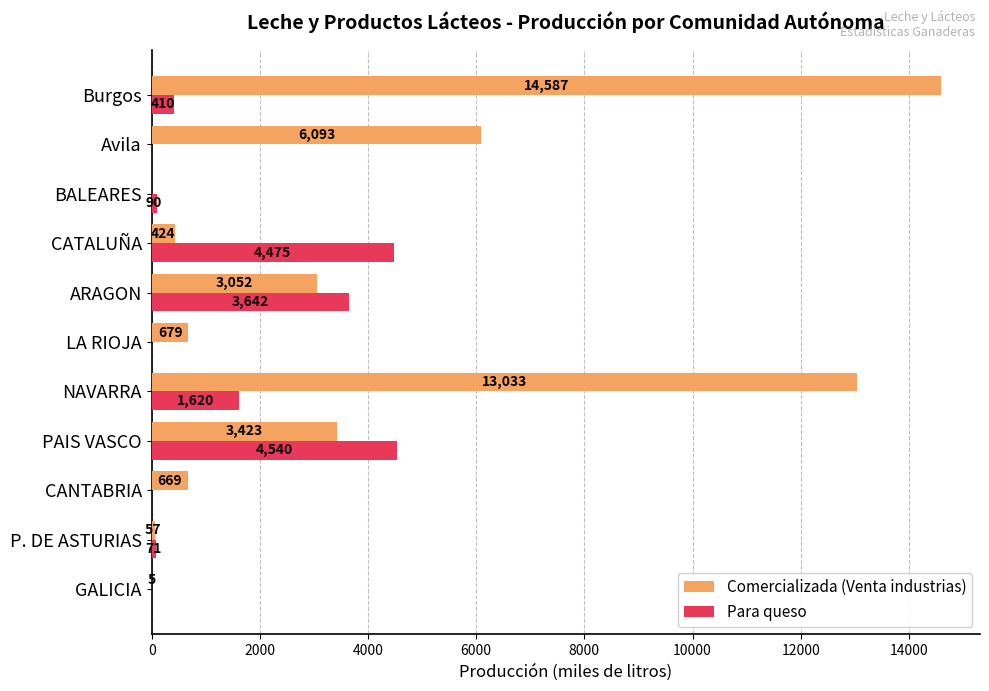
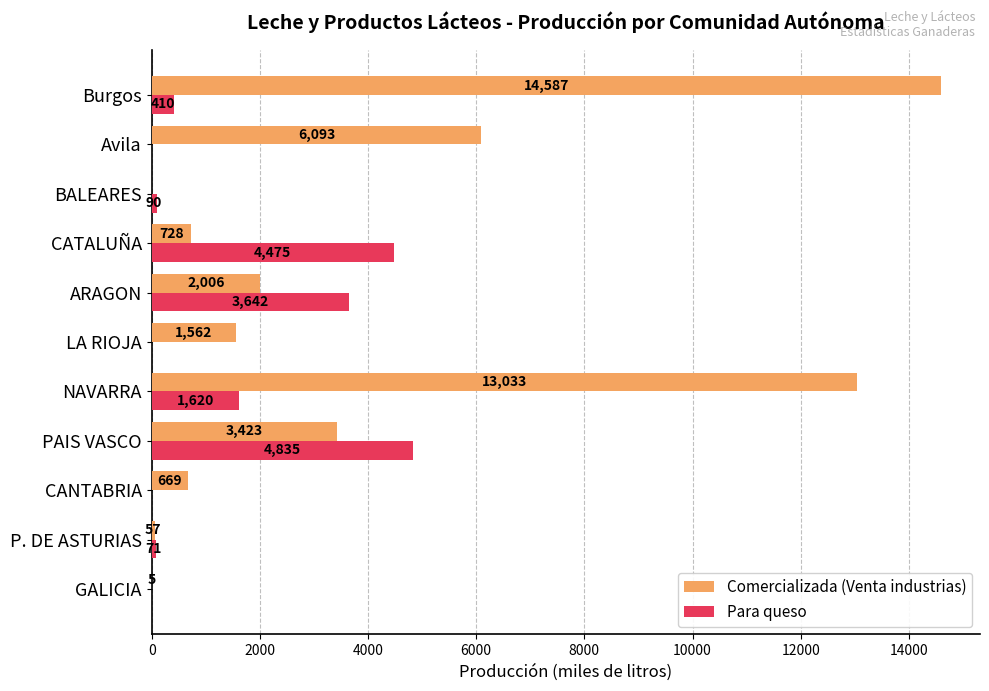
  {
    "Comercializada (Venta industrias)": {
      "Burgos": "14,587",
      "Avila": "6,093",
-     "CATALUÑA": "424",
-     "ARAGON": "3,052",
-     "LA RIOJA": "679",
+     "CATALUÑA": "728",
+     "ARAGON": "2,006",
+     "LA RIOJA": "1,562",
      "NAVARRA": "13,033",
      "PAIS VASCO": "3,423",
      "CANTABRIA": "669",
      "P. DE ASTURIAS": "57",
      "GALICIA": "5"
    },
    "Para queso": {
      "Burgos": "410",
      "BALEARES": "90",
      "CATALUÑA": "4,475",
      "ARAGON": "3,642",
      "NAVARRA": "1,620",
-     "PAIS VASCO": "4,540",
+     "PAIS VASCO": "4,835",
      "P. DE ASTURIAS": "71"
    }
  }
